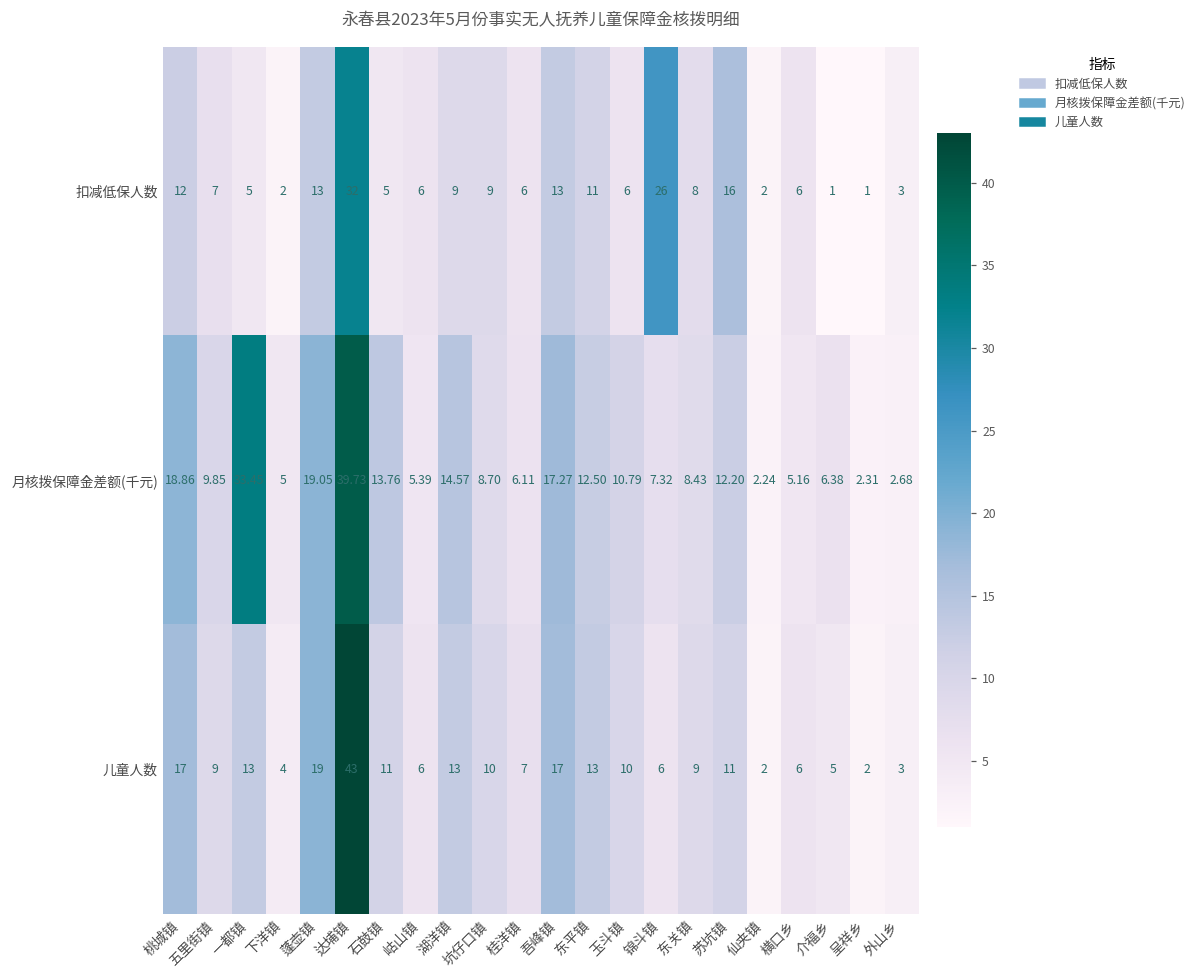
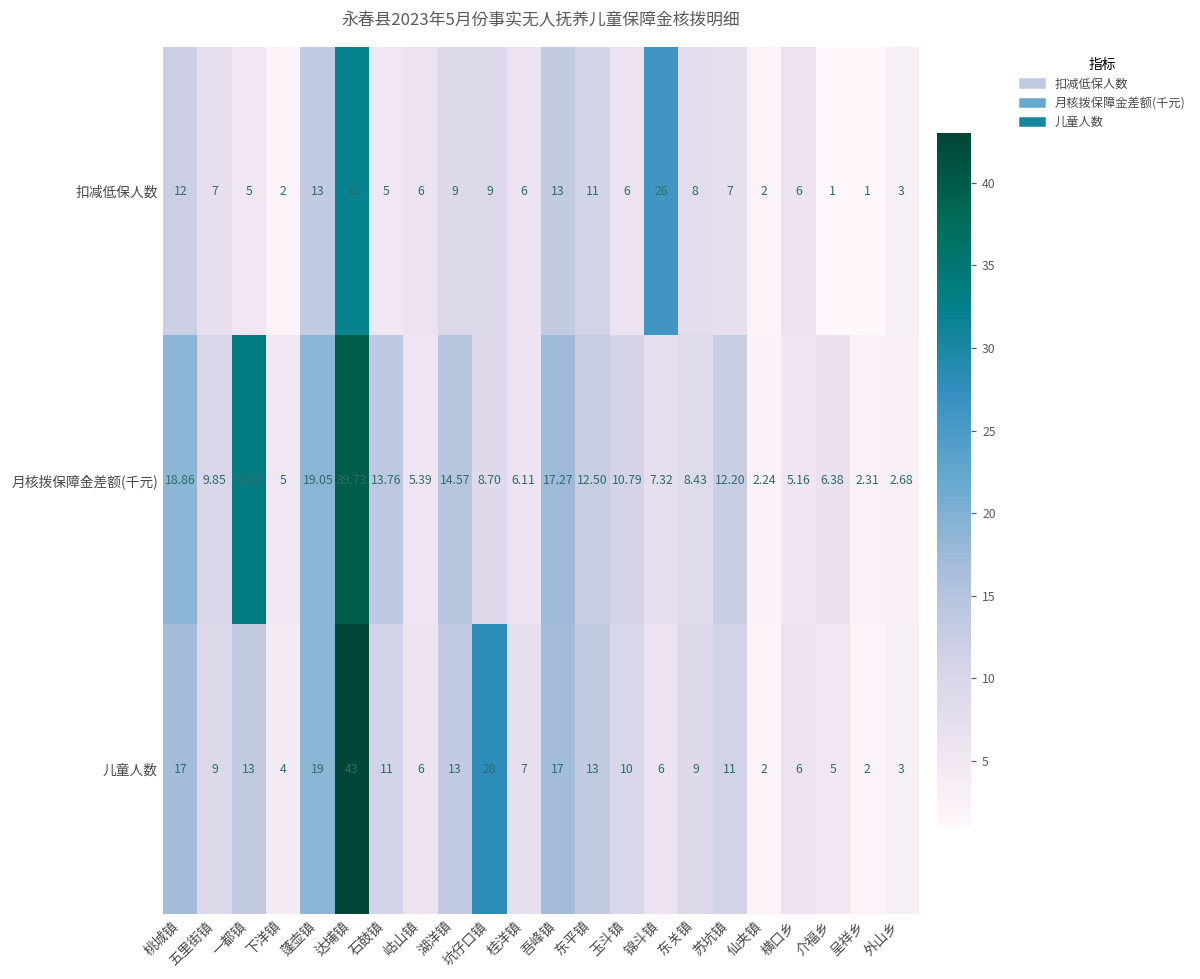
  {
    "扣减低保人数": {
      "桃城镇": 12,
      "五里街镇": 7,
      "一都镇": 5,
      "下洋镇": 2,
      "蓬壶镇": 13,
      "石鼓镇": 5,
      "岵山镇": 6,
      "湖洋镇": 9,
      "坑仔口镇": 9,
      "桂洋镇": 6,
      "吾峰镇": 13,
      "东平镇": 11,
      "玉斗镇": 6,
      "锦斗镇": 26,
      "东关镇": 8,
-     "苏坑镇": 16,
+     "苏坑镇": 7,
      "仙夹镇": 2,
      "横口乡": 6,
      "介福乡": 1,
      "呈祥乡": 1,
      "外山乡": 3
    },
    "月核拨保障金差额(千元)": {
      "桃城镇": 18.86,
      "五里街镇": 9.85,
      "下洋镇": 5,
      "蓬壶镇": 19.05,
      "石鼓镇": 13.76,
      "岵山镇": 5.39,
      "湖洋镇": 14.57,
      "坑仔口镇": 8.70,
      "桂洋镇": 6.11,
      "吾峰镇": 17.27,
      "东平镇": 12.50,
      "玉斗镇": 10.79,
      "锦斗镇": 7.32,
      "东关镇": 8.43,
      "苏坑镇": 12.20,
      "仙夹镇": 2.24,
      "横口乡": 5.16,
      "介福乡": 6.38,
      "呈祥乡": 2.31,
      "外山乡": 2.68
    },
    "儿童人数": {
      "桃城镇": 17,
      "五里街镇": 9,
      "一都镇": 13,
      "下洋镇": 4,
      "蓬壶镇": 19,
      "达埔镇": 43,
      "石鼓镇": 11,
      "岵山镇": 6,
      "湖洋镇": 13,
-     "坑仔口镇": 10,
+     "坑仔口镇": 28,
      "桂洋镇": 7,
      "吾峰镇": 17,
      "东平镇": 13,
      "玉斗镇": 10,
      "锦斗镇": 6,
      "东关镇": 9,
      "苏坑镇": 11,
      "仙夹镇": 2,
      "横口乡": 6,
      "介福乡": 5,
      "呈祥乡": 2,
      "外山乡": 3
    }
  }
